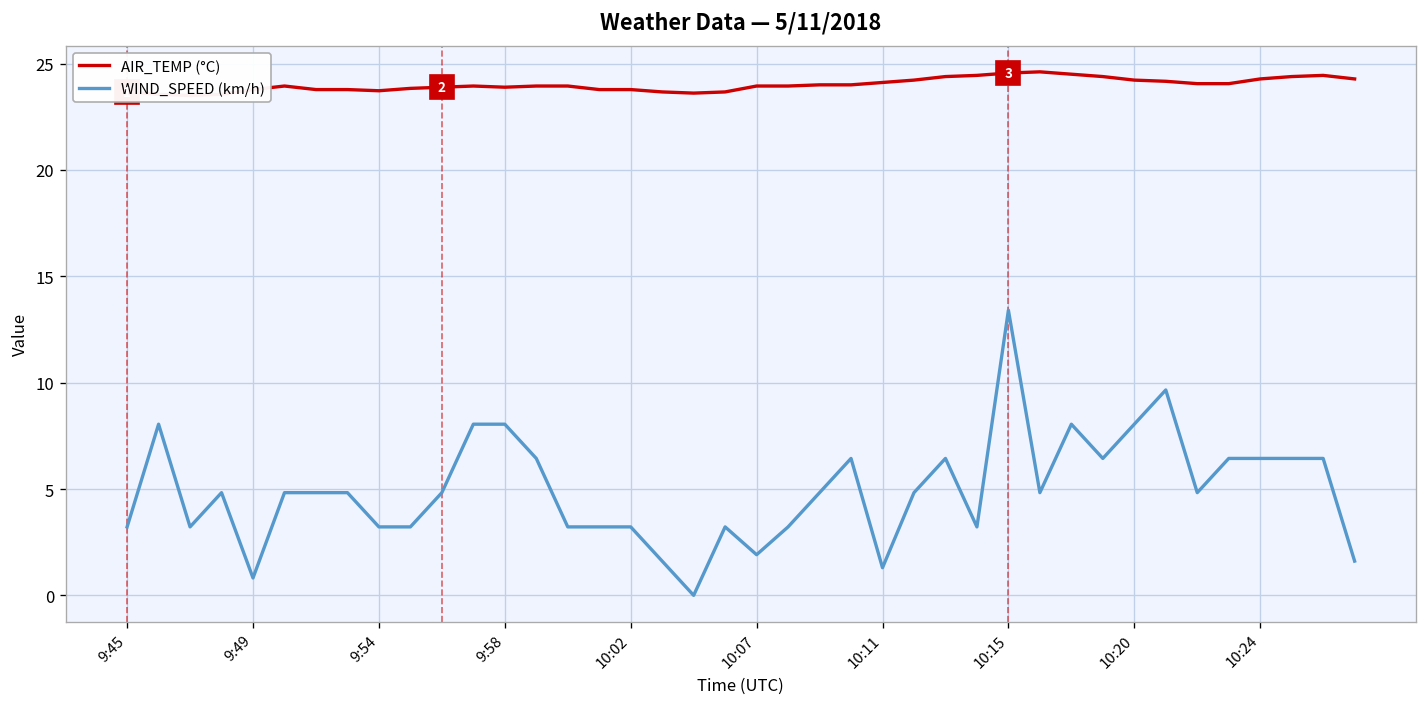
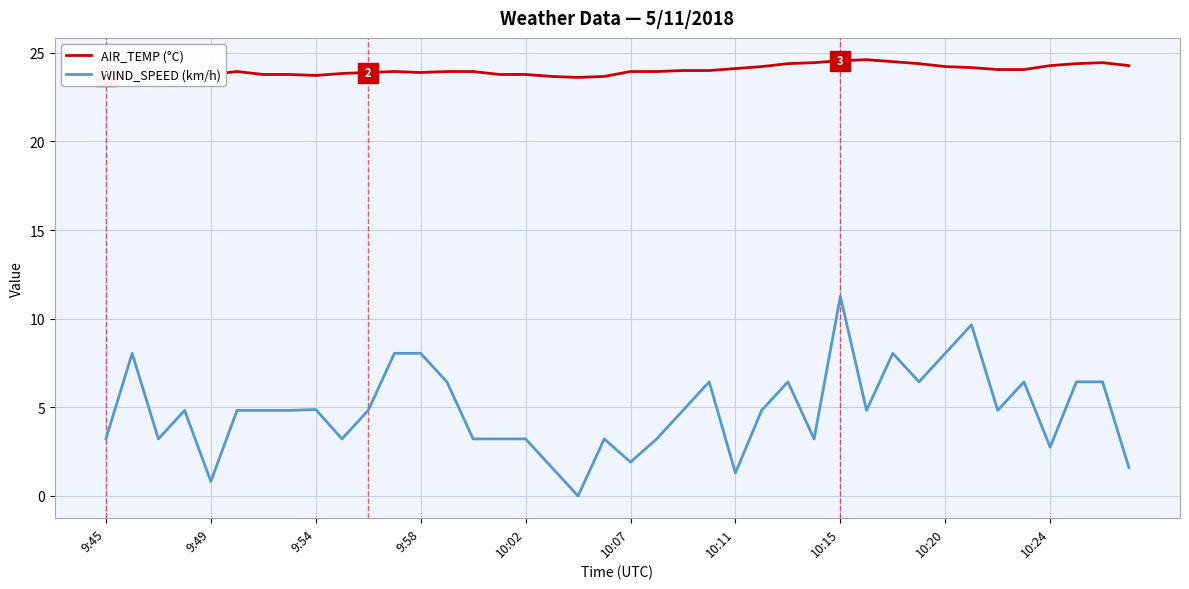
  {
    "WIND_SPEED (km/h)": {
      "9:45": 3.2,
      "9:49": 0.8,
-     "9:54": 3.2,
+     "9:54": 4.9,
      "9:58": 8.0,
      "10:02": 3.2,
      "10:07": 1.9,
      "10:11": 1.3,
-     "10:15": 13.4,
+     "10:15": 11.3,
      "10:20": 8.0,
-     "10:24": 6.4
+     "10:24": 2.8
    }
  }
